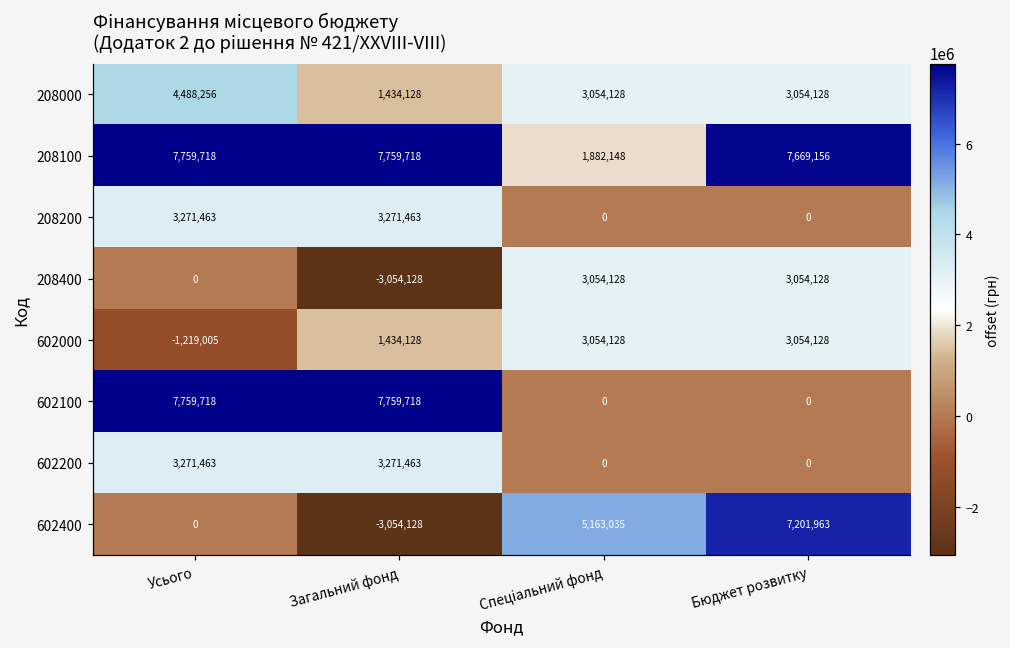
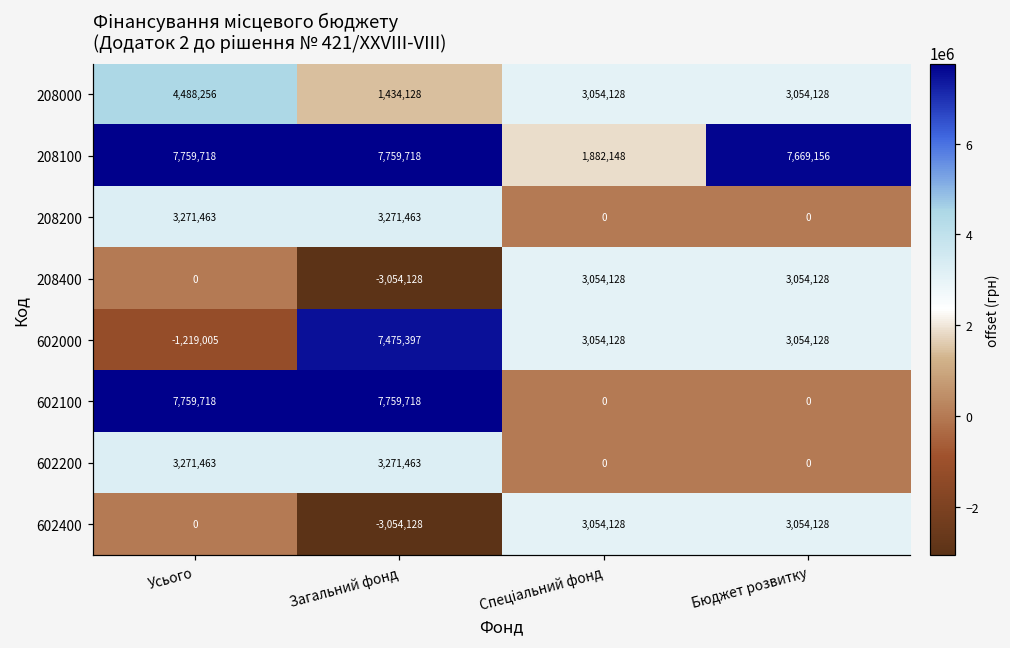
  {
    "208000": {
      "Усього": "4,488,256",
      "Загальний фонд": "1,434,128",
      "Спеціальний фонд": "3,054,128",
      "Бюджет розвитку": "3,054,128"
    },
    "208100": {
      "Усього": "7,759,718",
      "Загальний фонд": "7,759,718",
      "Спеціальний фонд": "1,882,148",
      "Бюджет розвитку": "7,669,156"
    },
    "208200": {
      "Усього": "3,271,463",
      "Загальний фонд": "3,271,463",
      "Спеціальний фонд": "0",
      "Бюджет розвитку": "0"
    },
    "208400": {
      "Усього": "0",
      "Загальний фонд": "-3,054,128",
      "Спеціальний фонд": "3,054,128",
      "Бюджет розвитку": "3,054,128"
    },
    "602000": {
      "Усього": "-1,219,005",
-     "Загальний фонд": "1,434,128",
+     "Загальний фонд": "7,475,397",
      "Спеціальний фонд": "3,054,128",
      "Бюджет розвитку": "3,054,128"
    },
    "602100": {
      "Усього": "7,759,718",
      "Загальний фонд": "7,759,718",
      "Спеціальний фонд": "0",
      "Бюджет розвитку": "0"
    },
    "602200": {
      "Усього": "3,271,463",
      "Загальний фонд": "3,271,463",
      "Спеціальний фонд": "0",
      "Бюджет розвитку": "0"
    },
    "602400": {
      "Усього": "0",
      "Загальний фонд": "-3,054,128",
-     "Спеціальний фонд": "5,163,035",
-     "Бюджет розвитку": "7,201,963"
+     "Спеціальний фонд": "3,054,128",
+     "Бюджет розвитку": "3,054,128"
    }
  }
